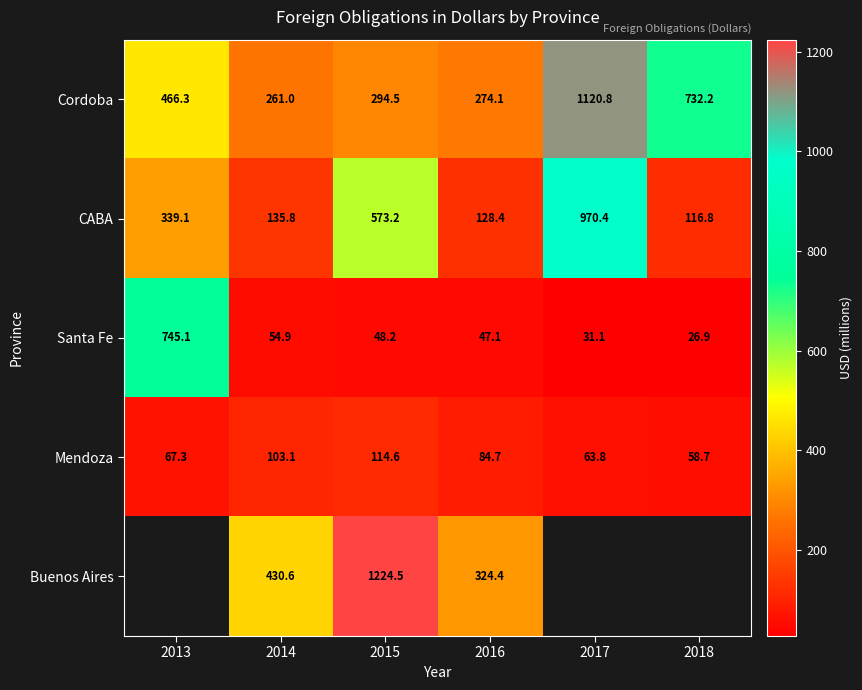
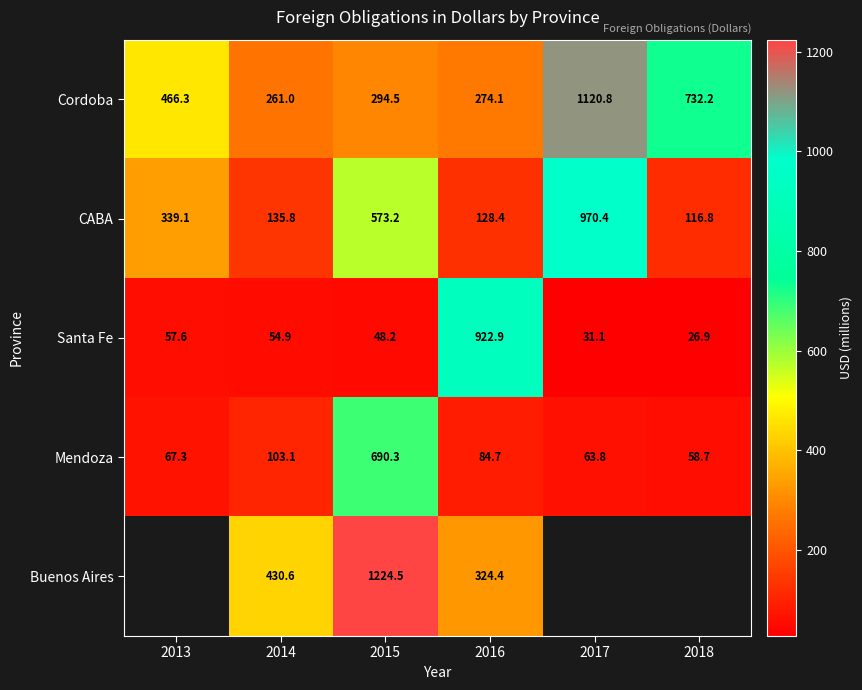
  {
    "Cordoba": {
      "2013": 466.3,
      "2014": 261.0,
      "2015": 294.5,
      "2016": 274.1,
      "2017": 1120.8,
      "2018": 732.2
    },
    "CABA": {
      "2013": 339.1,
      "2014": 135.8,
      "2015": 573.2,
      "2016": 128.4,
      "2017": 970.4,
      "2018": 116.8
    },
    "Santa Fe": {
-     "2013": 745.1,
+     "2013": 57.6,
      "2014": 54.9,
      "2015": 48.2,
-     "2016": 47.1,
+     "2016": 922.9,
      "2017": 31.1,
      "2018": 26.9
    },
    "Mendoza": {
      "2013": 67.3,
      "2014": 103.1,
-     "2015": 114.6,
+     "2015": 690.3,
      "2016": 84.7,
      "2017": 63.8,
      "2018": 58.7
    },
    "Buenos Aires": {
      "2014": 430.6,
      "2015": 1224.5,
      "2016": 324.4
    }
  }
